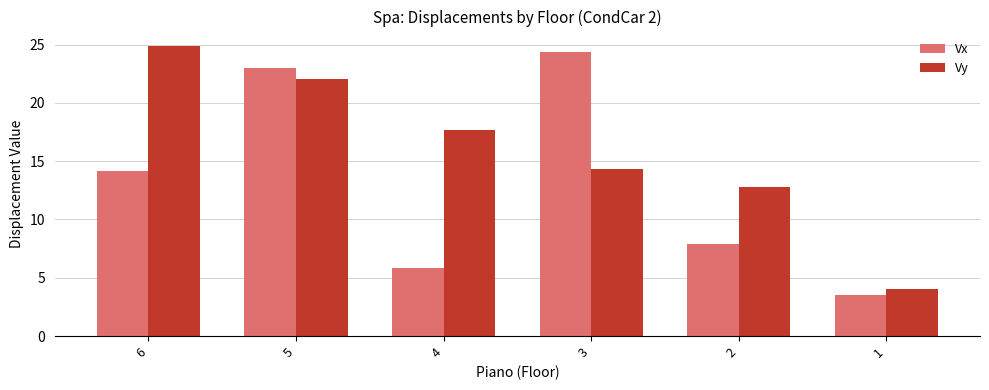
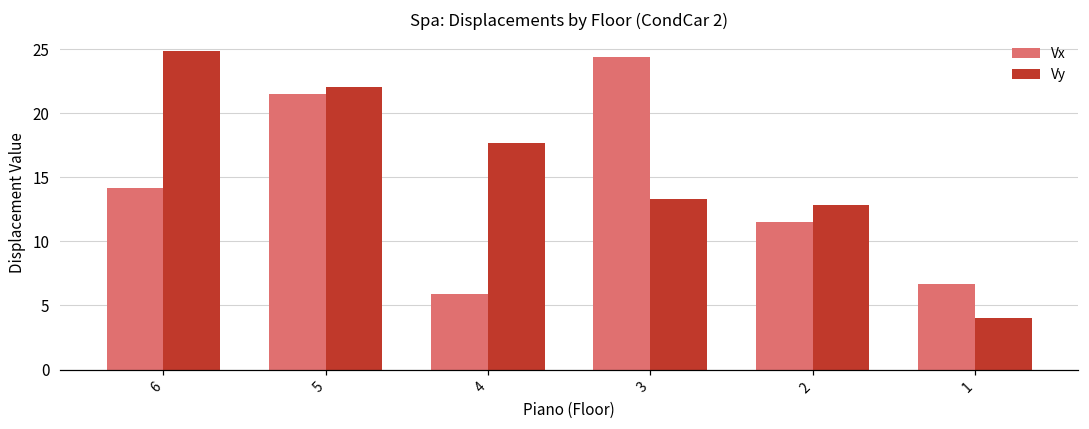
  {
    "Vx": {
      "6": 14.2,
-     "5": 23.0,
+     "5": 21.5,
      "4": 5.9,
      "3": 24.4,
-     "2": 7.9,
-     "1": 3.5
+     "2": 11.5,
+     "1": 6.7
    },
    "Vy": {
      "6": 24.9,
      "5": 22.1,
      "4": 17.7,
-     "3": 14.3,
+     "3": 13.3,
      "2": 12.8,
      "1": 4.0
    }
  }
